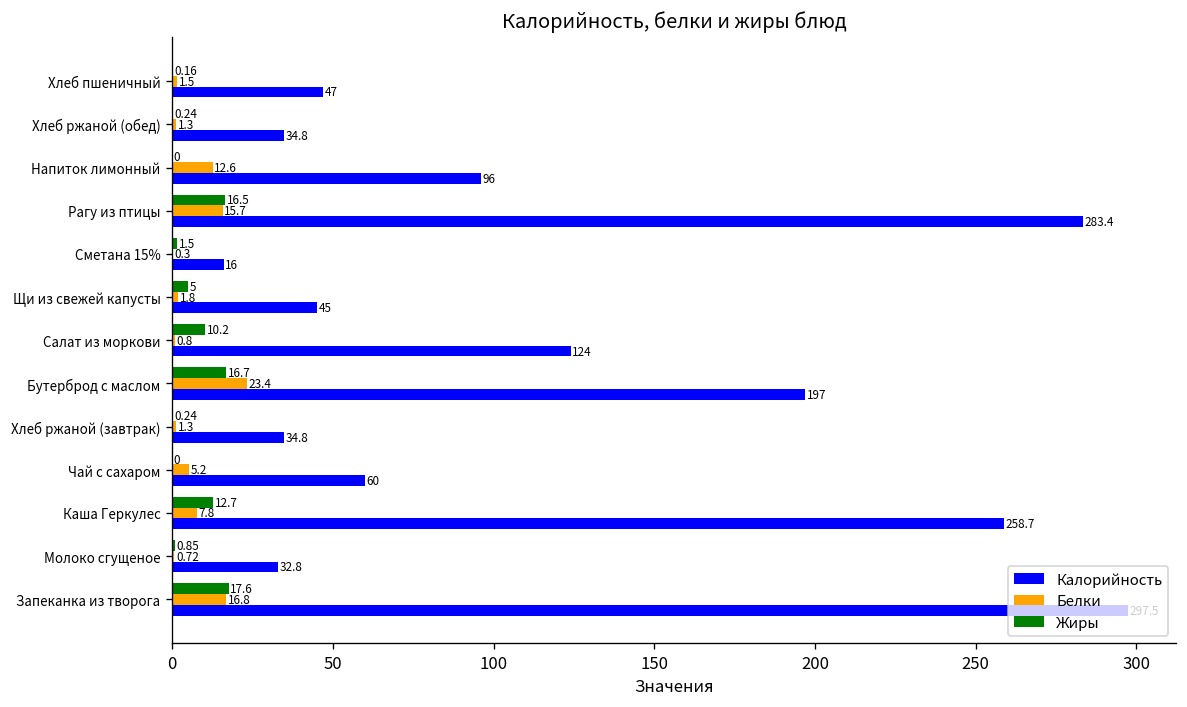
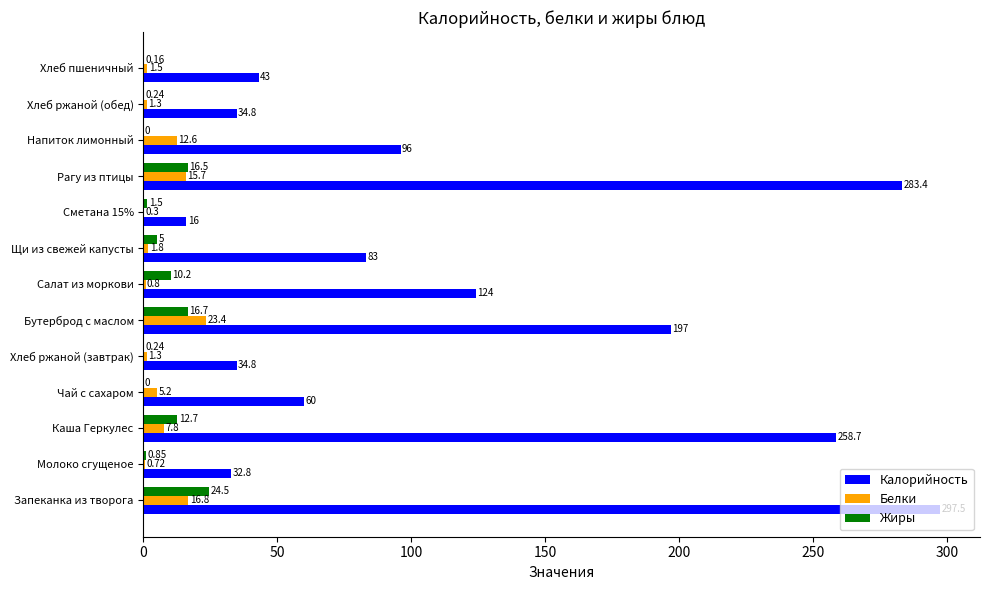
  {
    "Калорийность": {
-     "Хлеб пшеничный": 47,
+     "Хлеб пшеничный": 43,
      "Хлеб ржаной (обед)": 34.8,
      "Напиток лимонный": 96,
      "Рагу из птицы": 283.4,
      "Сметана 15%": 16,
-     "Щи из свежей капусты": 45,
+     "Щи из свежей капусты": 83,
      "Салат из моркови": 124,
      "Бутерброд с маслом": 197,
      "Хлеб ржаной (завтрак)": 34.8,
      "Чай с сахаром": 60,
      "Каша Геркулес": 258.7,
      "Молоко сгущеное": 32.8
    },
    "Белки": {
      "Хлеб пшеничный": 1.5,
      "Хлеб ржаной (обед)": 1.3,
      "Напиток лимонный": 12.6,
      "Рагу из птицы": 15.7,
      "Сметана 15%": 0.3,
      "Щи из свежей капусты": 1.8,
      "Салат из моркови": 0.8,
      "Бутерброд с маслом": 23.4,
      "Хлеб ржаной (завтрак)": 1.3,
      "Чай с сахаром": 5.2,
      "Каша Геркулес": 7.8,
      "Молоко сгущеное": 0.72,
      "Запеканка из творога": 16.8
    },
    "Жиры": {
      "Хлеб пшеничный": 0.16,
      "Хлеб ржаной (обед)": 0.24,
      "Напиток лимонный": 0,
      "Рагу из птицы": 16.5,
      "Сметана 15%": 1.5,
      "Щи из свежей капусты": 5,
      "Салат из моркови": 10.2,
      "Бутерброд с маслом": 16.7,
      "Хлеб ржаной (завтрак)": 0.24,
      "Чай с сахаром": 0,
      "Каша Геркулес": 12.7,
      "Молоко сгущеное": 0.85,
-     "Запеканка из творога": 17.6
+     "Запеканка из творога": 24.5
    }
  }
